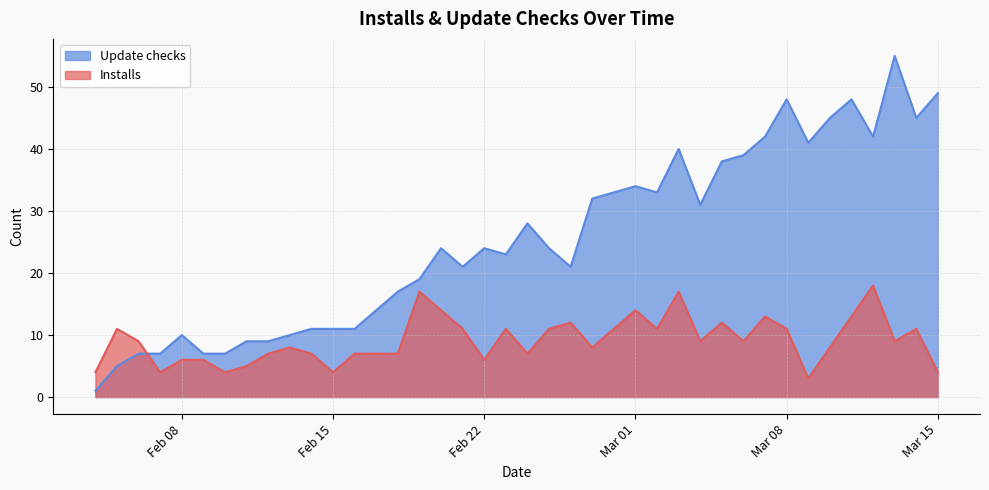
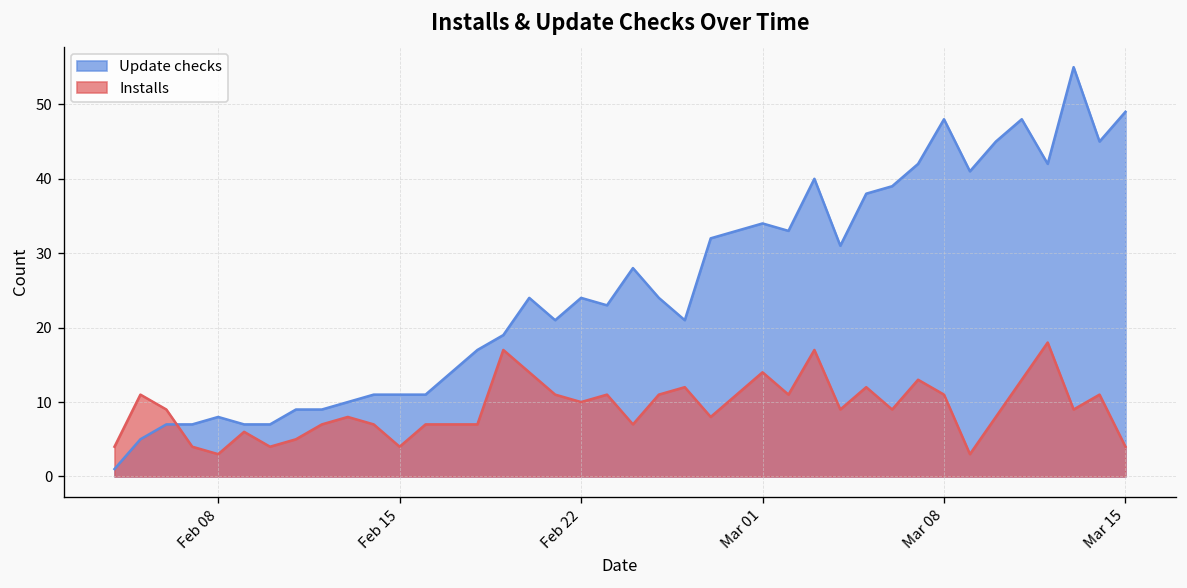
  {
    "Update checks": {
-     "Feb 08": 10,
+     "Feb 08": 8,
      "Feb 15": 11,
      "Feb 22": 24,
      "Mar 01": 34,
      "Mar 08": 48,
      "Mar 15": 49
    },
    "Installs": {
-     "Feb 08": 6,
+     "Feb 08": 3,
      "Feb 15": 4,
-     "Feb 22": 6,
+     "Feb 22": 10,
      "Mar 01": 14,
      "Mar 08": 11,
      "Mar 15": 4
    }
  }
